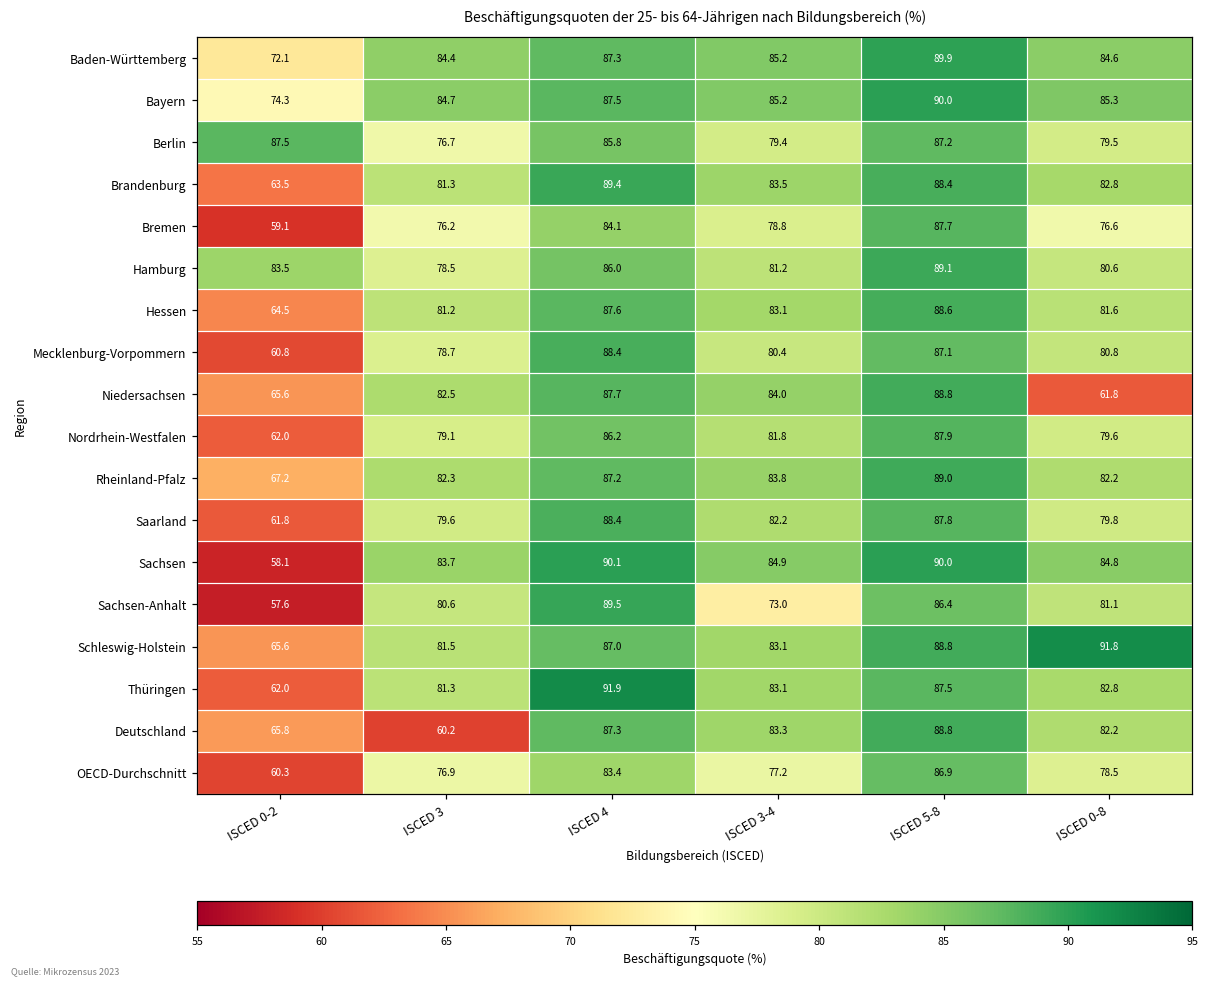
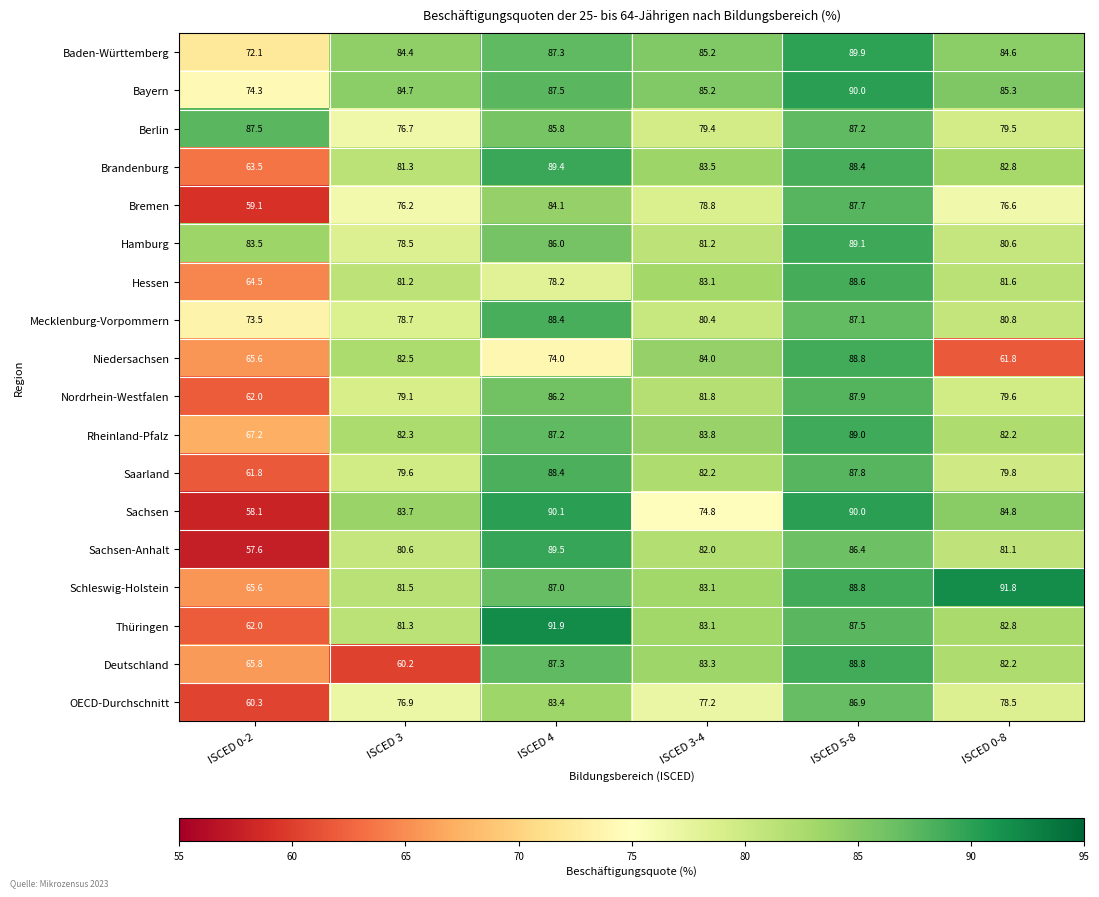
  {
    "Baden-Württemberg": {
      "ISCED 0-2": 72.1,
      "ISCED 3": 84.4,
      "ISCED 4": 87.3,
      "ISCED 3-4": 85.2,
      "ISCED 5-8": 89.9,
      "ISCED 0-8": 84.6
    },
    "Bayern": {
      "ISCED 0-2": 74.3,
      "ISCED 3": 84.7,
      "ISCED 4": 87.5,
      "ISCED 3-4": 85.2,
      "ISCED 5-8": 90.0,
      "ISCED 0-8": 85.3
    },
    "Berlin": {
      "ISCED 0-2": 87.5,
      "ISCED 3": 76.7,
      "ISCED 4": 85.8,
      "ISCED 3-4": 79.4,
      "ISCED 5-8": 87.2,
      "ISCED 0-8": 79.5
    },
    "Brandenburg": {
      "ISCED 0-2": 63.5,
      "ISCED 3": 81.3,
      "ISCED 4": 89.4,
      "ISCED 3-4": 83.5,
      "ISCED 5-8": 88.4,
      "ISCED 0-8": 82.8
    },
    "Bremen": {
      "ISCED 0-2": 59.1,
      "ISCED 3": 76.2,
      "ISCED 4": 84.1,
      "ISCED 3-4": 78.8,
      "ISCED 5-8": 87.7,
      "ISCED 0-8": 76.6
    },
    "Hamburg": {
      "ISCED 0-2": 83.5,
      "ISCED 3": 78.5,
      "ISCED 4": 86.0,
      "ISCED 3-4": 81.2,
      "ISCED 5-8": 89.1,
      "ISCED 0-8": 80.6
    },
    "Hessen": {
      "ISCED 0-2": 64.5,
      "ISCED 3": 81.2,
-     "ISCED 4": 87.6,
+     "ISCED 4": 78.2,
      "ISCED 3-4": 83.1,
      "ISCED 5-8": 88.6,
      "ISCED 0-8": 81.6
    },
    "Mecklenburg-Vorpommern": {
-     "ISCED 0-2": 60.8,
+     "ISCED 0-2": 73.5,
      "ISCED 3": 78.7,
      "ISCED 4": 88.4,
      "ISCED 3-4": 80.4,
      "ISCED 5-8": 87.1,
      "ISCED 0-8": 80.8
    },
    "Niedersachsen": {
      "ISCED 0-2": 65.6,
      "ISCED 3": 82.5,
-     "ISCED 4": 87.7,
+     "ISCED 4": 74.0,
      "ISCED 3-4": 84.0,
      "ISCED 5-8": 88.8,
      "ISCED 0-8": 61.8
    },
    "Nordrhein-Westfalen": {
      "ISCED 0-2": 62.0,
      "ISCED 3": 79.1,
      "ISCED 4": 86.2,
      "ISCED 3-4": 81.8,
      "ISCED 5-8": 87.9,
      "ISCED 0-8": 79.6
    },
    "Rheinland-Pfalz": {
      "ISCED 0-2": 67.2,
      "ISCED 3": 82.3,
      "ISCED 4": 87.2,
      "ISCED 3-4": 83.8,
      "ISCED 5-8": 89.0,
      "ISCED 0-8": 82.2
    },
    "Saarland": {
      "ISCED 0-2": 61.8,
      "ISCED 3": 79.6,
      "ISCED 4": 88.4,
      "ISCED 3-4": 82.2,
      "ISCED 5-8": 87.8,
      "ISCED 0-8": 79.8
    },
    "Sachsen": {
      "ISCED 0-2": 58.1,
      "ISCED 3": 83.7,
      "ISCED 4": 90.1,
-     "ISCED 3-4": 84.9,
+     "ISCED 3-4": 74.8,
      "ISCED 5-8": 90.0,
      "ISCED 0-8": 84.8
    },
    "Sachsen-Anhalt": {
      "ISCED 0-2": 57.6,
      "ISCED 3": 80.6,
      "ISCED 4": 89.5,
-     "ISCED 3-4": 73.0,
+     "ISCED 3-4": 82.0,
      "ISCED 5-8": 86.4,
      "ISCED 0-8": 81.1
    },
    "Schleswig-Holstein": {
      "ISCED 0-2": 65.6,
      "ISCED 3": 81.5,
      "ISCED 4": 87.0,
      "ISCED 3-4": 83.1,
      "ISCED 5-8": 88.8,
      "ISCED 0-8": 91.8
    },
    "Thüringen": {
      "ISCED 0-2": 62.0,
      "ISCED 3": 81.3,
      "ISCED 4": 91.9,
      "ISCED 3-4": 83.1,
      "ISCED 5-8": 87.5,
      "ISCED 0-8": 82.8
    },
    "Deutschland": {
      "ISCED 0-2": 65.8,
      "ISCED 3": 60.2,
      "ISCED 4": 87.3,
      "ISCED 3-4": 83.3,
      "ISCED 5-8": 88.8,
      "ISCED 0-8": 82.2
    },
    "OECD-Durchschnitt": {
      "ISCED 0-2": 60.3,
      "ISCED 3": 76.9,
      "ISCED 4": 83.4,
      "ISCED 3-4": 77.2,
      "ISCED 5-8": 86.9,
      "ISCED 0-8": 78.5
    }
  }
